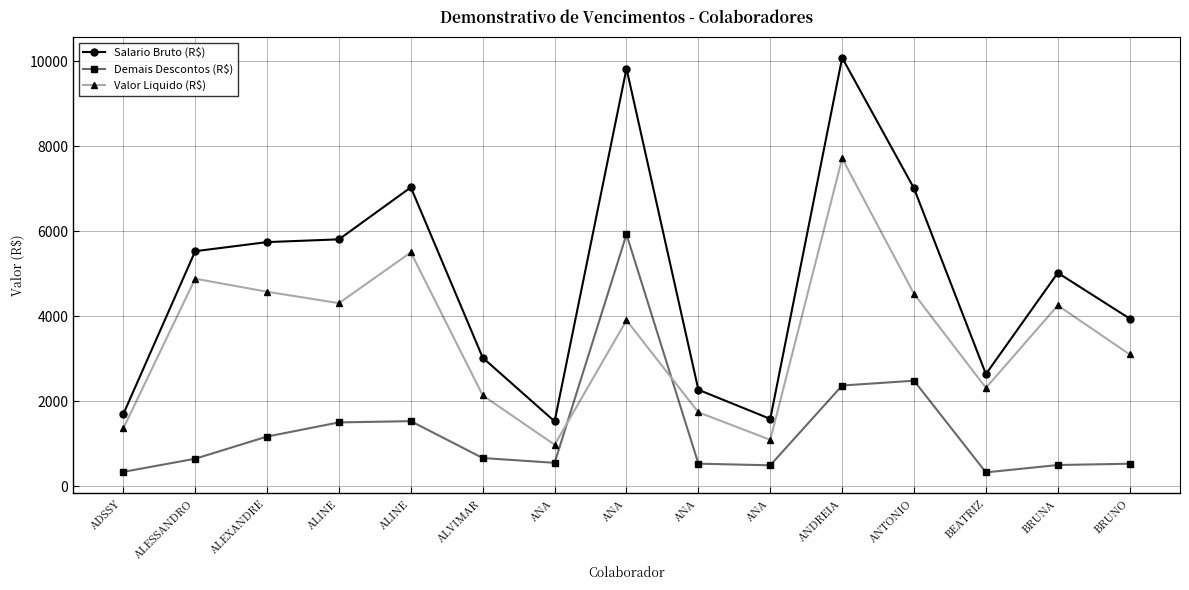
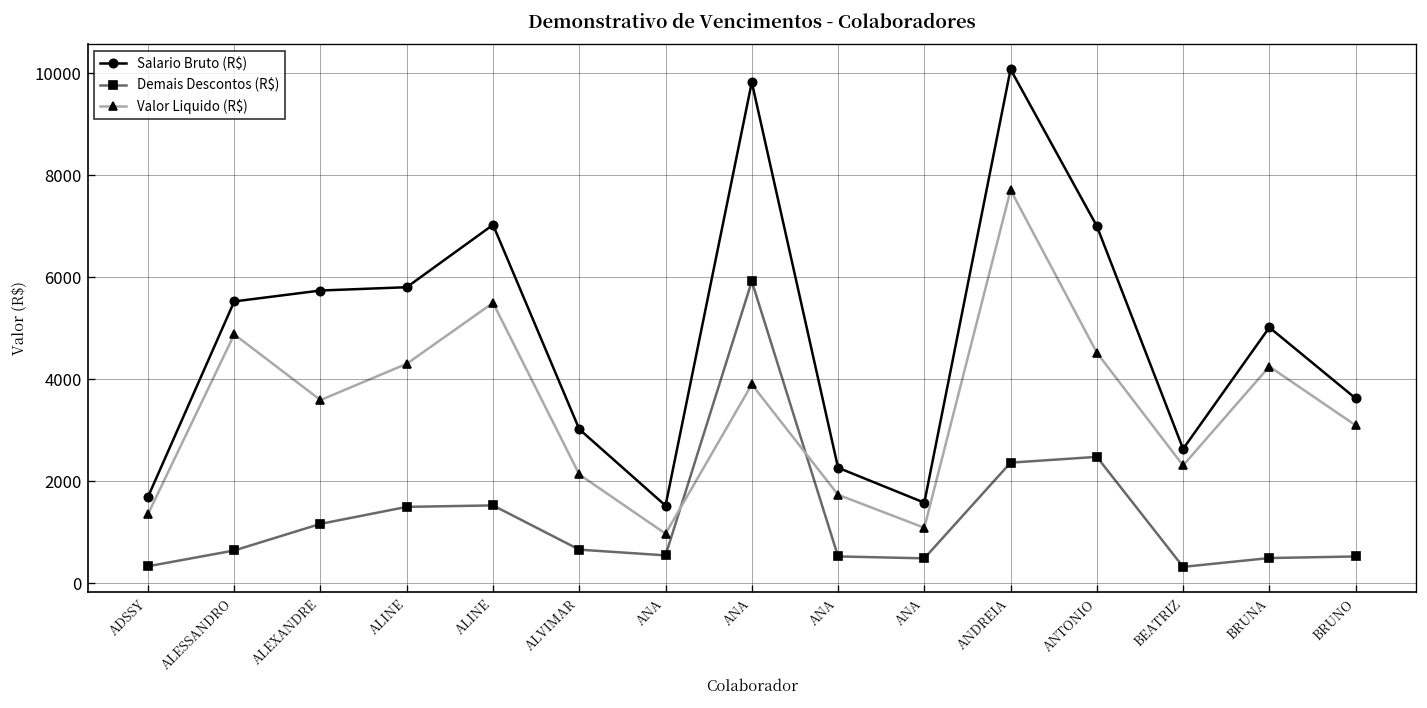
  {
    "Salario Bruto (R$)": {
      "ADSSY": 1700,
      "ALESSANDRO": 5500,
      "ALEXANDRE": 5700,
      "ALVIMAR": 3000,
      "ANDREIA": 10100,
      "ANTONIO": 7000,
      "BEATRIZ": 2600,
      "BRUNA": 5000,
-     "BRUNO": 3900
+     "BRUNO": 3600
    },
    "Demais Descontos (R$)": {
      "ADSSY": 300,
      "ALESSANDRO": 600,
      "ALEXANDRE": 1200,
      "ALVIMAR": 700,
      "ANDREIA": 2400,
      "ANTONIO": 2500,
      "BEATRIZ": 300,
      "BRUNA": 500,
      "BRUNO": 500
    },
    "Valor Liquido (R$)": {
      "ADSSY": 1400,
      "ALESSANDRO": 4900,
-     "ALEXANDRE": 4600,
+     "ALEXANDRE": 3600,
      "ALVIMAR": 2100,
      "ANDREIA": 7700,
      "ANTONIO": 4500,
      "BEATRIZ": 2300,
      "BRUNA": 4300,
      "BRUNO": 3100
    }
  }
